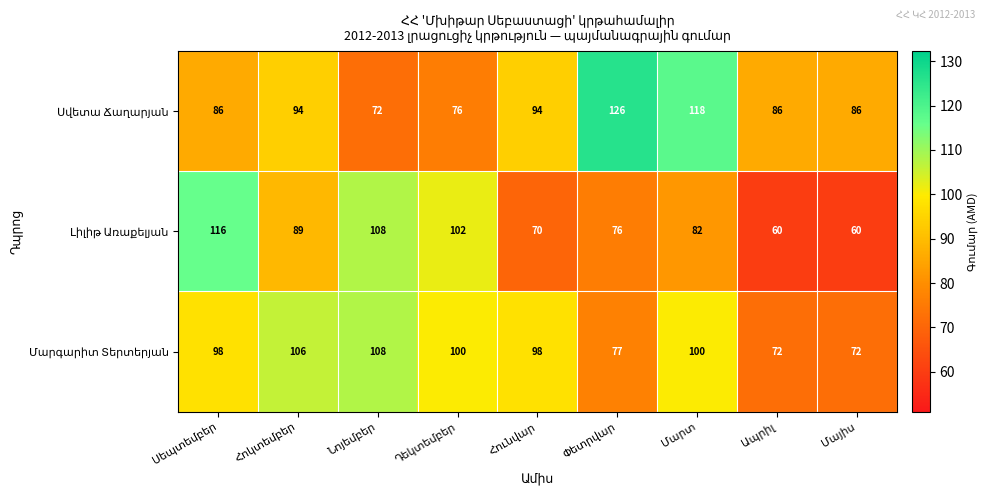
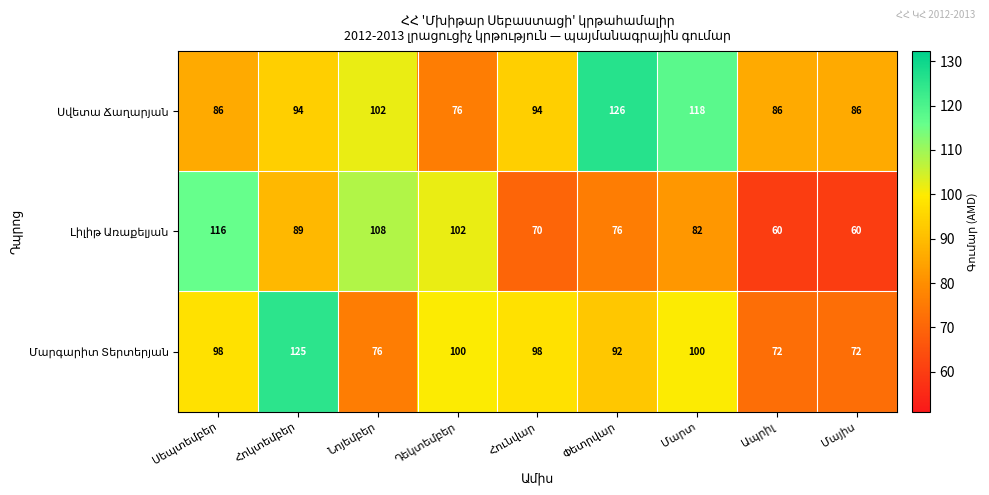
  {
    "Սվետա Ճաղարյան": {
      "Սեպտեմբեր": 86,
      "Հոկտեմբեր": 94,
-     "Նոյեմբեր": 72,
+     "Նոյեմբեր": 102,
      "Դեկտեմբեր": 76,
      "Հունվար": 94,
      "Փետրվար": 126,
      "Մարտ": 118,
      "Ապրիլ": 86,
      "Մայիս": 86
    },
    "Լիլիթ Առաքելյան": {
      "Սեպտեմբեր": 116,
      "Հոկտեմբեր": 89,
      "Նոյեմբեր": 108,
      "Դեկտեմբեր": 102,
      "Հունվար": 70,
      "Փետրվար": 76,
      "Մարտ": 82,
      "Ապրիլ": 60,
      "Մայիս": 60
    },
    "Մարգարիտ Տերտերյան": {
      "Սեպտեմբեր": 98,
-     "Հոկտեմբեր": 106,
-     "Նոյեմբեր": 108,
+     "Հոկտեմբեր": 125,
+     "Նոյեմբեր": 76,
      "Դեկտեմբեր": 100,
      "Հունվար": 98,
-     "Փետրվար": 77,
+     "Փետրվար": 92,
      "Մարտ": 100,
      "Ապրիլ": 72,
      "Մայիս": 72
    }
  }
